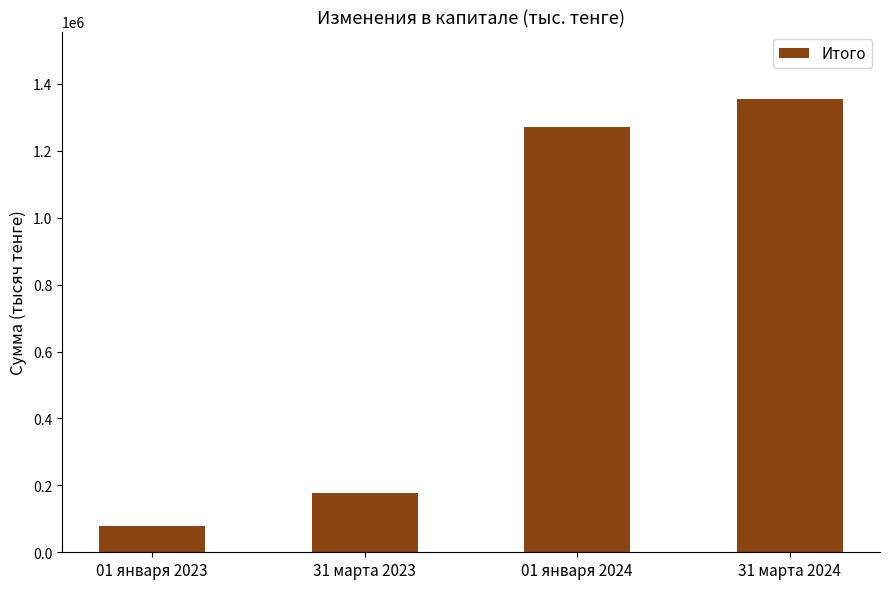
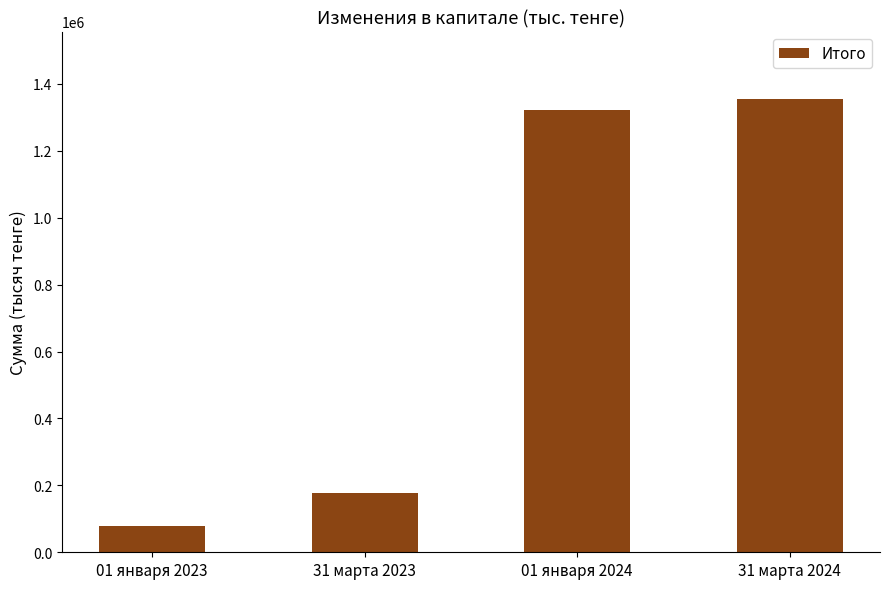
  {
    "01 января 2023": 80000,
    "31 марта 2023": 180000,
-   "01 января 2024": 1270000,
+   "01 января 2024": 1320000,
    "31 марта 2024": 1350000
  }
